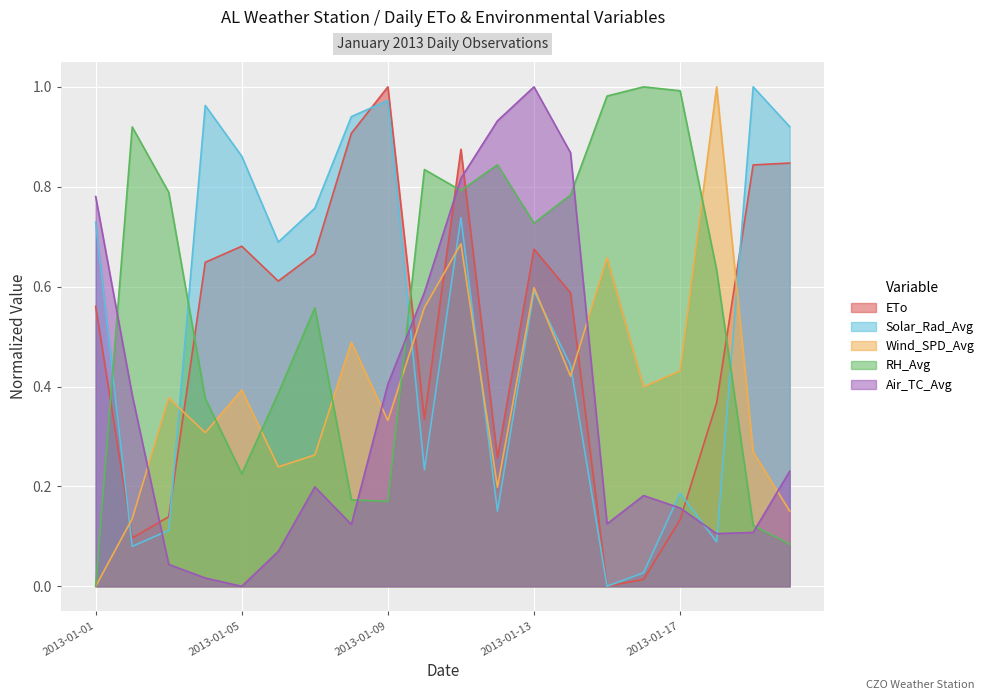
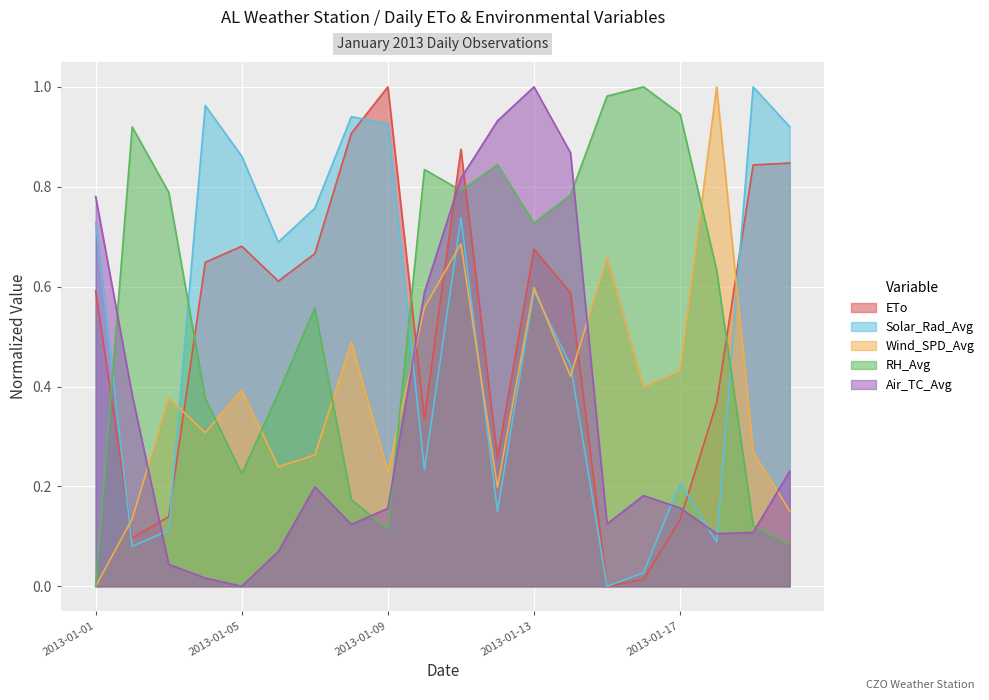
  {
    "ETo": {
-     "2013-01-01": 0.56,
+     "2013-01-01": 0.59,
      "2013-01-05": 0.68,
      "2013-01-09": 1.00,
      "2013-01-13": 0.68,
      "2013-01-17": 0.13
    },
    "Solar_Rad_Avg": {
      "2013-01-01": 0.73,
      "2013-01-05": 0.86,
-     "2013-01-09": 0.97,
+     "2013-01-09": 0.93,
      "2013-01-13": 0.59,
-     "2013-01-17": 0.19
+     "2013-01-17": 0.21
    },
    "Wind_SPD_Avg": {
      "2013-01-05": 0.39,
-     "2013-01-09": 0.33,
+     "2013-01-09": 0.23,
      "2013-01-13": 0.60,
      "2013-01-17": 0.43
    },
    "RH_Avg": {
      "2013-01-05": 0.23,
-     "2013-01-09": 0.17,
+     "2013-01-09": 0.11,
      "2013-01-13": 0.73,
-     "2013-01-17": 0.99
+     "2013-01-17": 0.95
    },
    "Air_TC_Avg": {
      "2013-01-01": 0.78,
      "2013-01-05": 0.00,
-     "2013-01-09": 0.40,
+     "2013-01-09": 0.16,
      "2013-01-13": 1.00,
      "2013-01-17": 0.16
    }
  }
